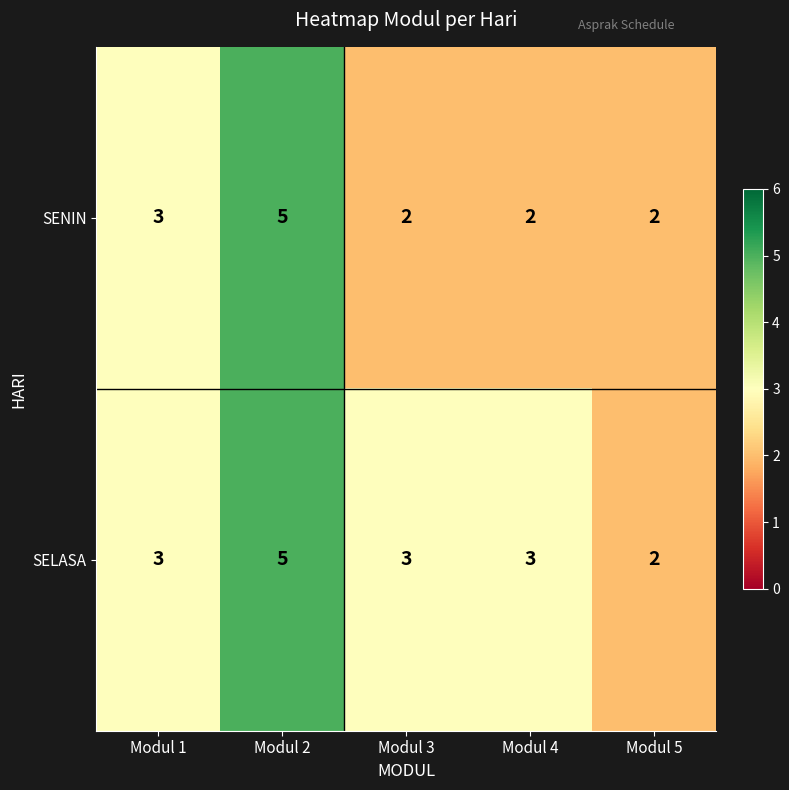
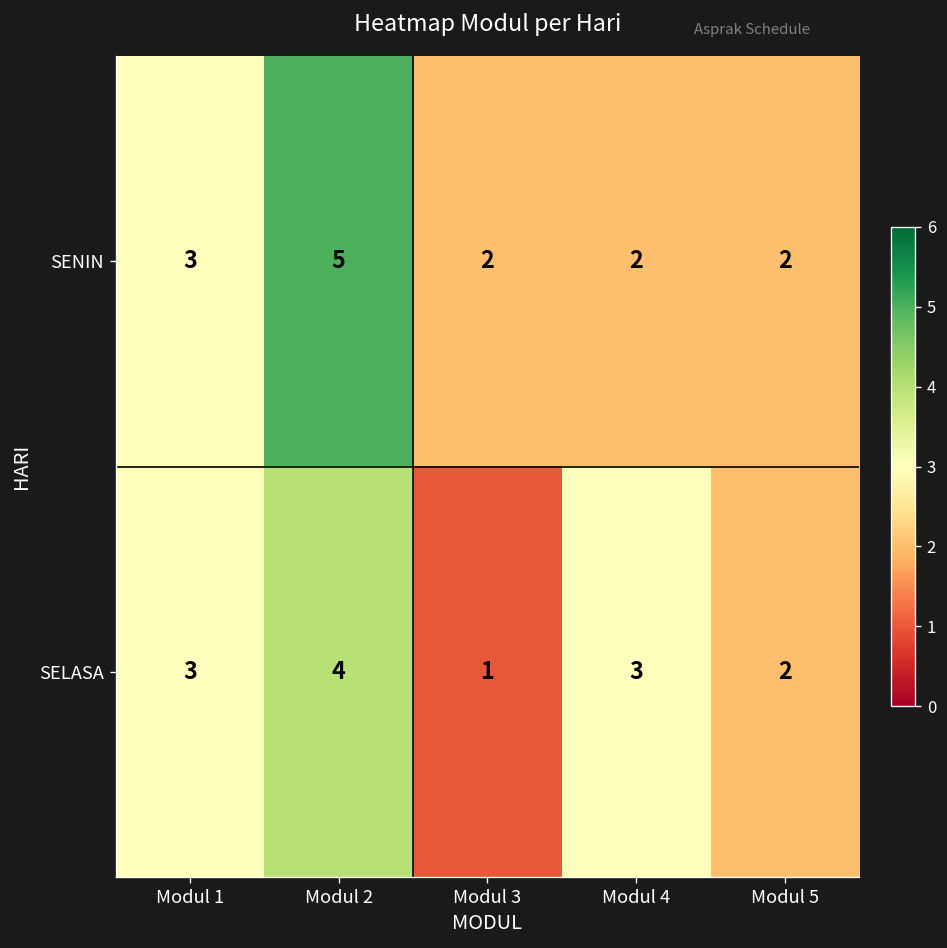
  {
    "SENIN": {
      "Modul 1": 3,
      "Modul 2": 5,
      "Modul 3": 2,
      "Modul 4": 2,
      "Modul 5": 2
    },
    "SELASA": {
      "Modul 1": 3,
-     "Modul 2": 5,
-     "Modul 3": 3,
+     "Modul 2": 4,
+     "Modul 3": 1,
      "Modul 4": 3,
      "Modul 5": 2
    }
  }
